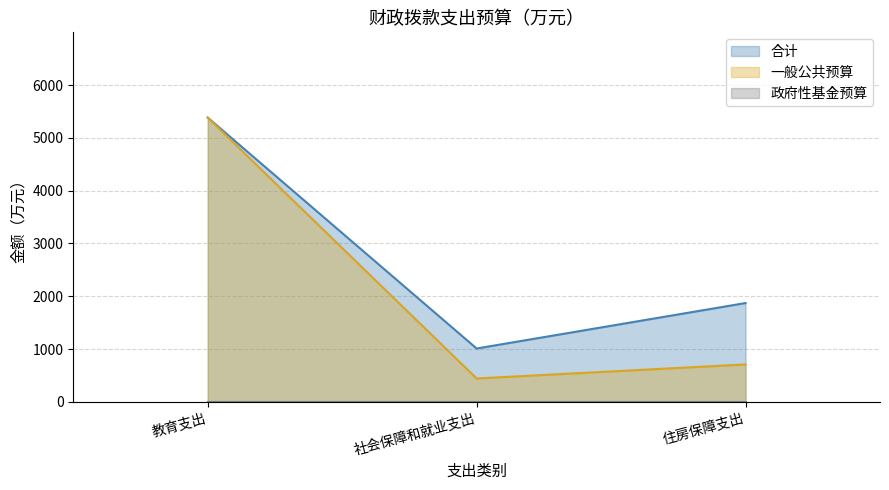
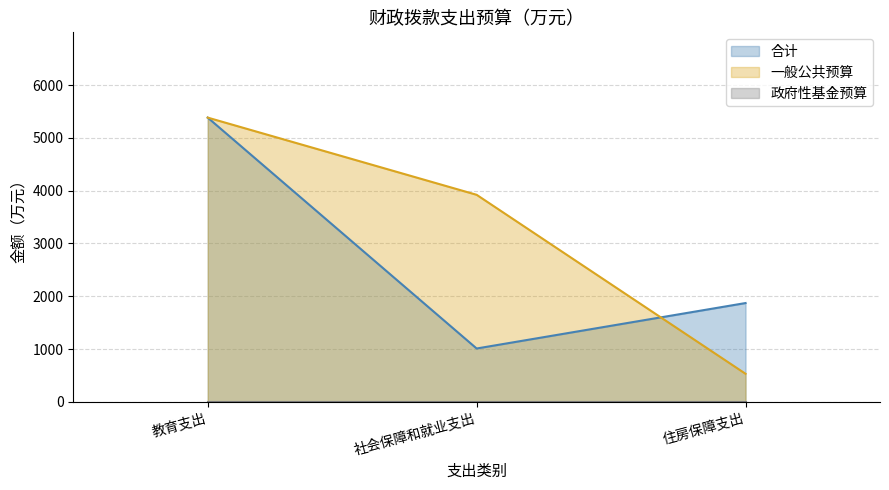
  {
    "一般公共预算": {
-     "社会保障和就业支出": 400,
-     "住房保障支出": 700
+     "社会保障和就业支出": 3900,
+     "住房保障支出": 500
    }
  }
